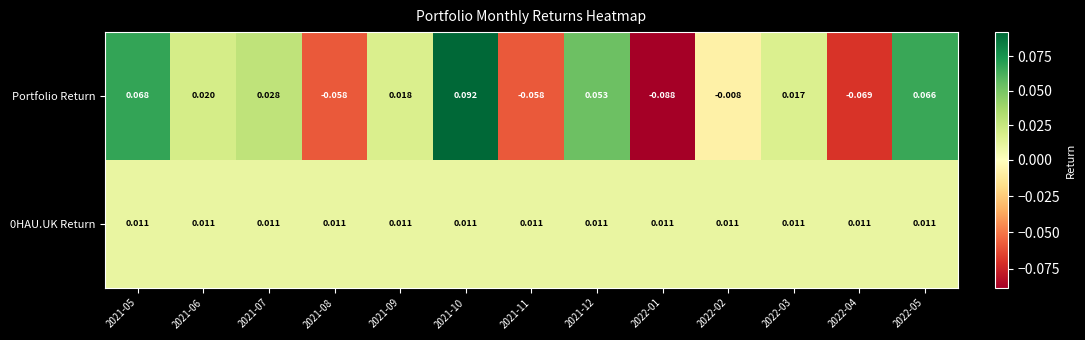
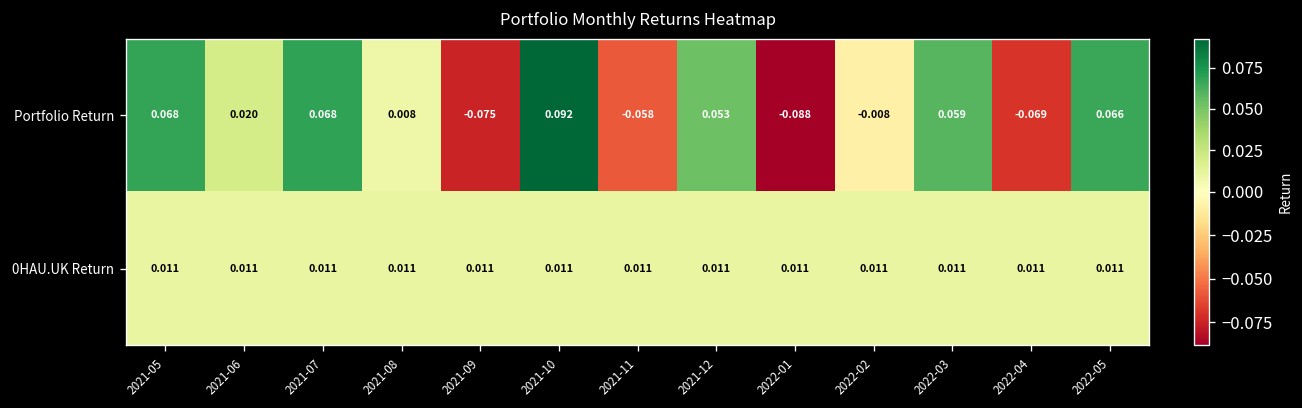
  {
    "Portfolio Return": {
      "2021-05": 0.068,
      "2021-06": 0.020,
-     "2021-07": 0.028,
-     "2021-08": -0.058,
-     "2021-09": 0.018,
+     "2021-07": 0.068,
+     "2021-08": 0.008,
+     "2021-09": -0.075,
      "2021-10": 0.092,
      "2021-11": -0.058,
      "2021-12": 0.053,
      "2022-01": -0.088,
      "2022-02": -0.008,
-     "2022-03": 0.017,
+     "2022-03": 0.059,
      "2022-04": -0.069,
      "2022-05": 0.066
    },
    "0HAU.UK Return": {
      "2021-05": 0.011,
      "2021-06": 0.011,
      "2021-07": 0.011,
      "2021-08": 0.011,
      "2021-09": 0.011,
      "2021-10": 0.011,
      "2021-11": 0.011,
      "2021-12": 0.011,
      "2022-01": 0.011,
      "2022-02": 0.011,
      "2022-03": 0.011,
      "2022-04": 0.011,
      "2022-05": 0.011
    }
  }
